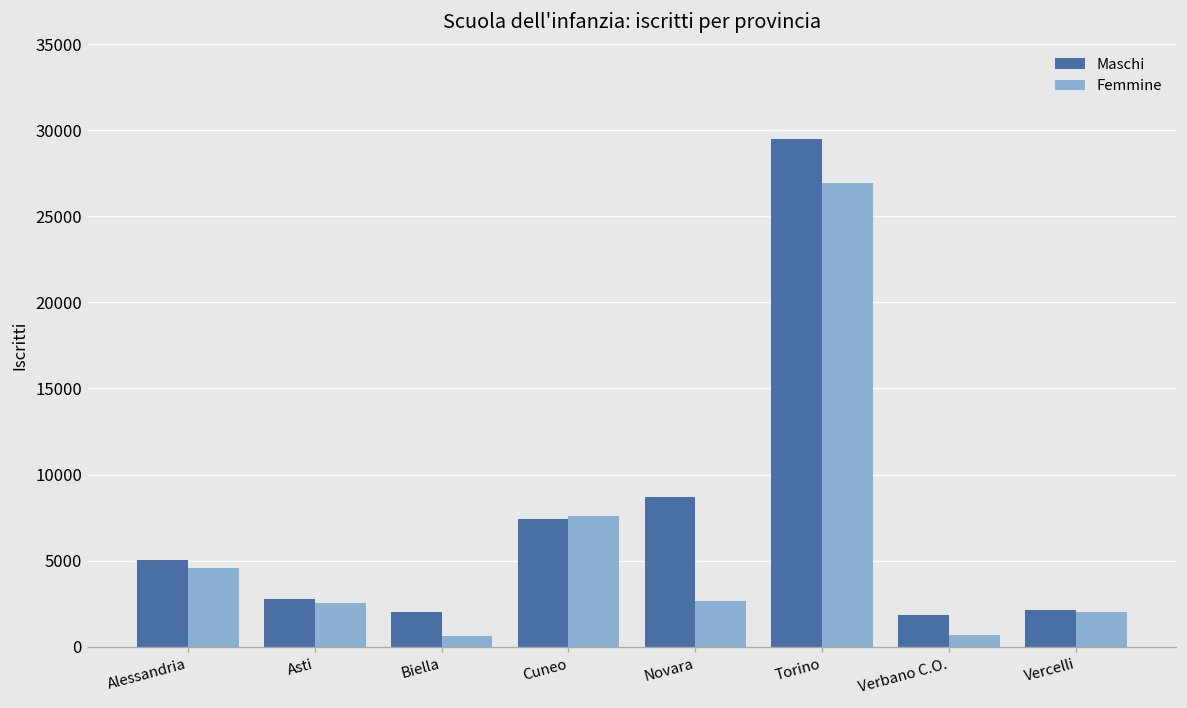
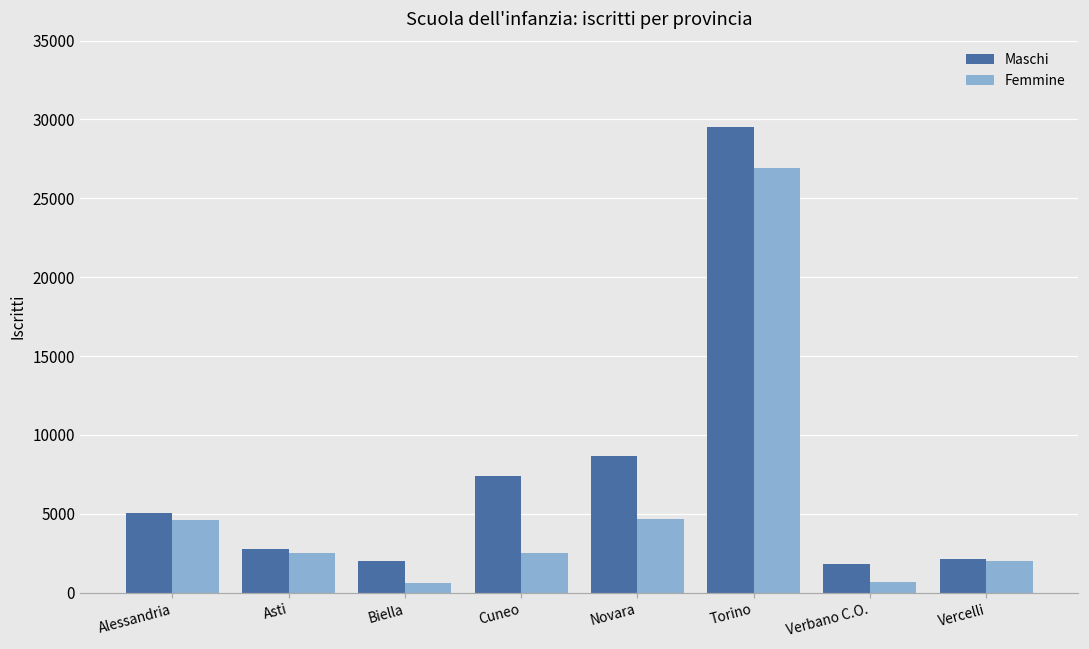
  {
    "Maschi": {
      "Alessandria": 5000,
      "Asti": 2800,
      "Biella": 2000,
      "Cuneo": 7400,
      "Novara": 8700,
      "Torino": 29500,
      "Verbano C.O.": 1800,
      "Vercelli": 2100
    },
    "Femmine": {
      "Alessandria": 4600,
      "Asti": 2500,
      "Biella": 600,
-     "Cuneo": 7600,
-     "Novara": 2600,
+     "Cuneo": 2500,
+     "Novara": 4700,
      "Torino": 26900,
      "Verbano C.O.": 700,
      "Vercelli": 2000
    }
  }
